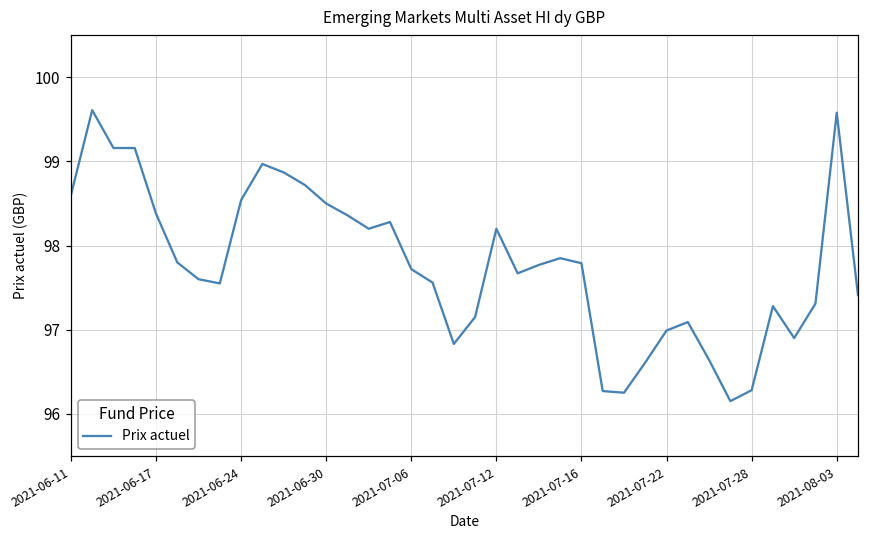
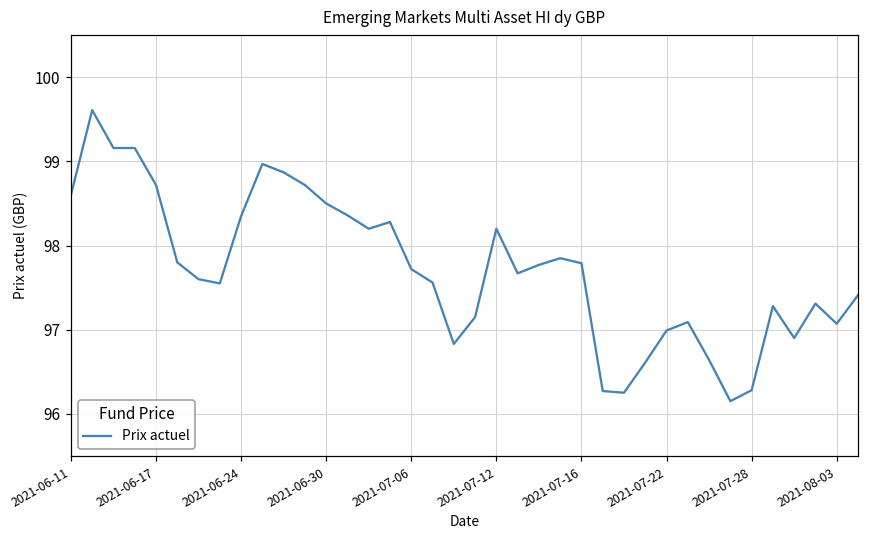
  {
    "2021-06-11": 98.6,
-   "2021-06-17": 98.4,
-   "2021-06-24": 98.5,
+   "2021-06-17": 98.7,
+   "2021-06-24": 98.4,
    "2021-06-30": 98.5,
    "2021-07-06": 97.7,
    "2021-07-12": 98.2,
    "2021-07-16": 97.8,
    "2021-07-22": 97.0,
    "2021-07-28": 96.3,
-   "2021-08-03": 99.6
+   "2021-08-03": 97.1
  }
